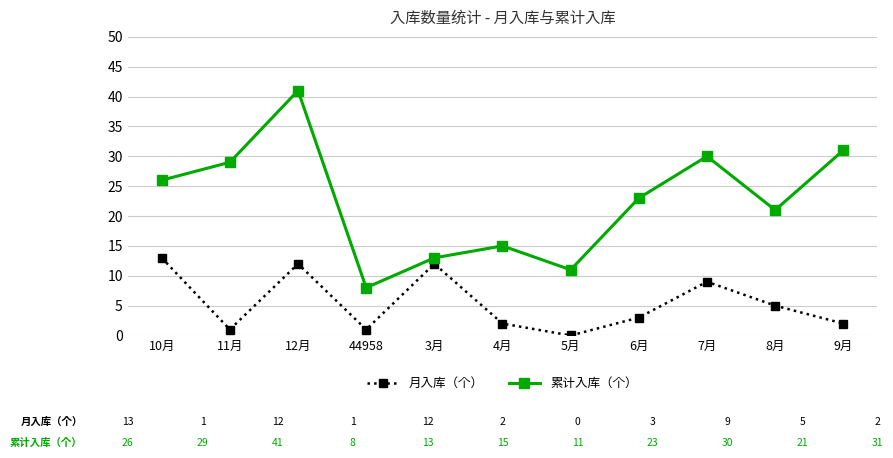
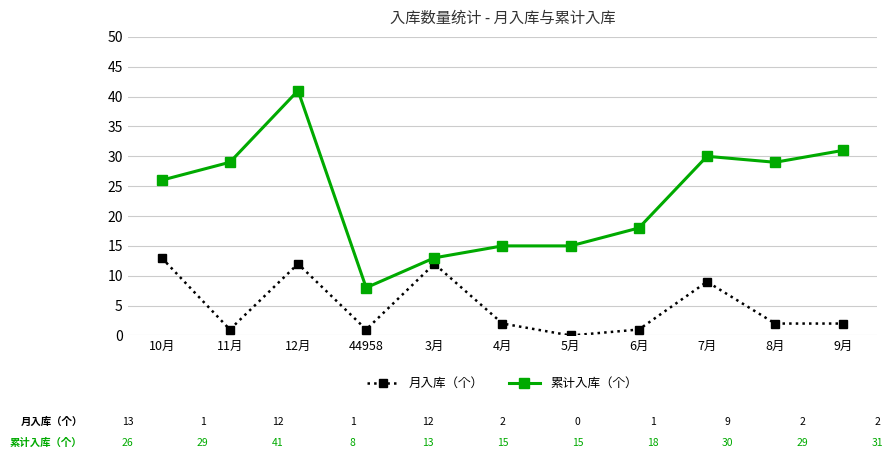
  {
    "月入库（个）": {
-     "6月": 3,
-     "8月": 5
+     "6月": 1,
+     "8月": 2
    },
    "累计入库（个）": {
-     "5月": 11,
-     "6月": 23,
-     "8月": 21
+     "5月": 15,
+     "6月": 18,
+     "8月": 29
    }
  }
